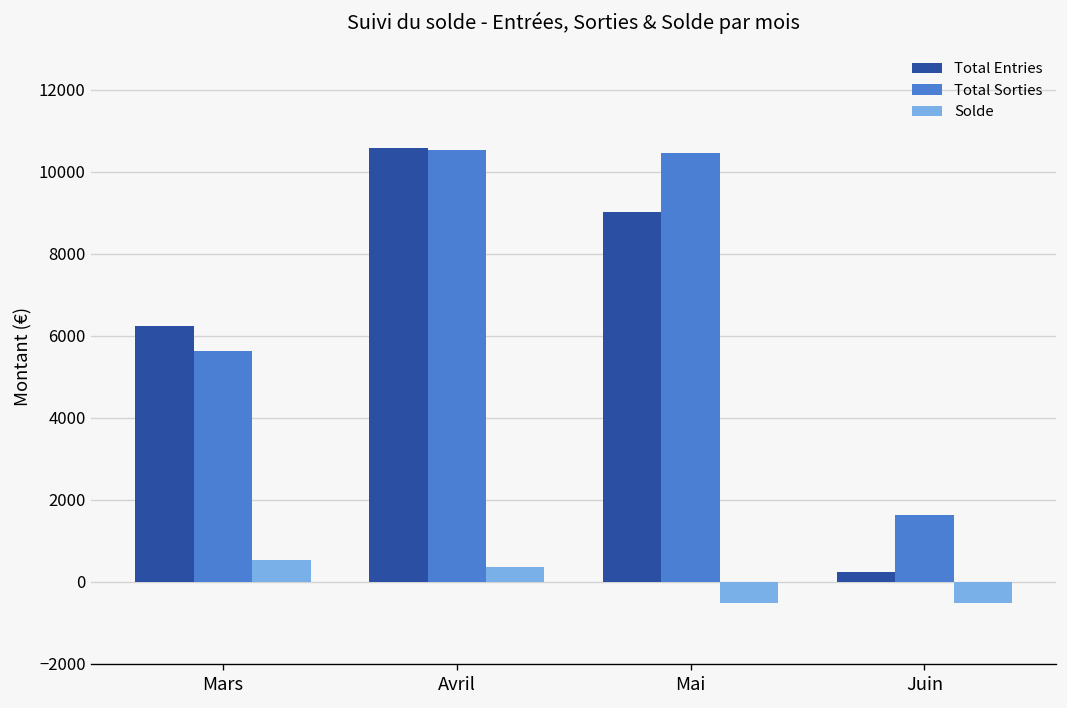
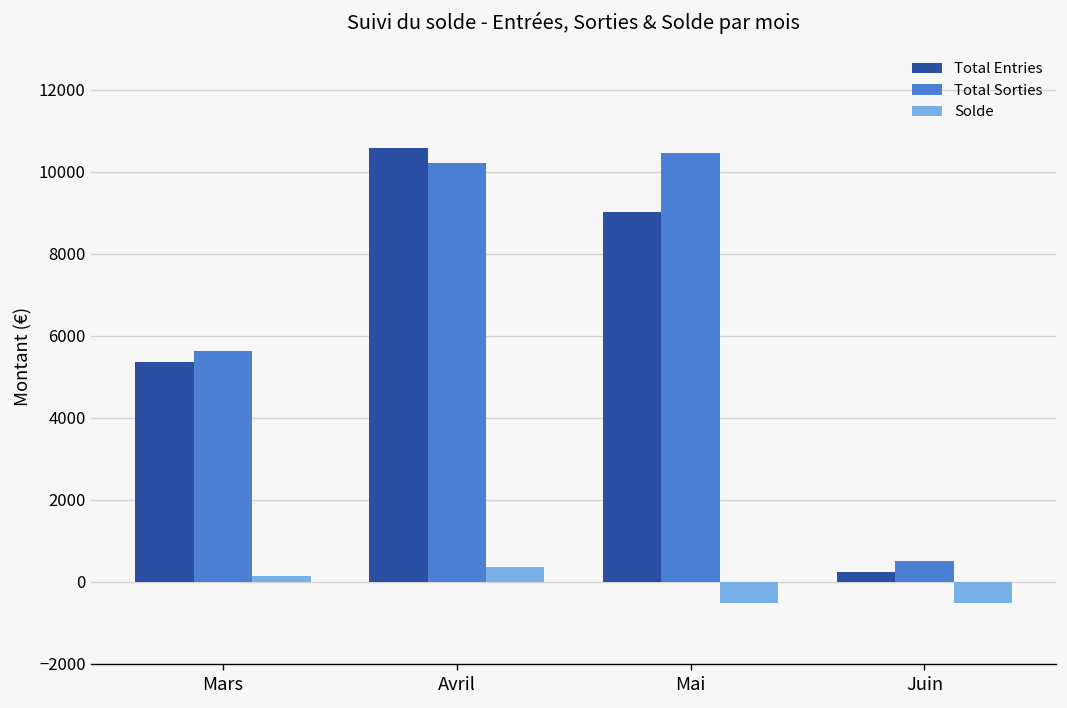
  {
    "Total Entries": {
-     "Mars": 6200,
+     "Mars": 5400,
      "Avril": 10600,
      "Mai": 9000,
      "Juin": 200
    },
    "Total Sorties": {
      "Mars": 5600,
-     "Avril": 10500,
+     "Avril": 10200,
      "Mai": 10500,
-     "Juin": 1600
+     "Juin": 500
    },
    "Solde": {
-     "Mars": 500,
+     "Mars": 100,
      "Avril": 400,
      "Mai": -500,
      "Juin": -500
    }
  }
